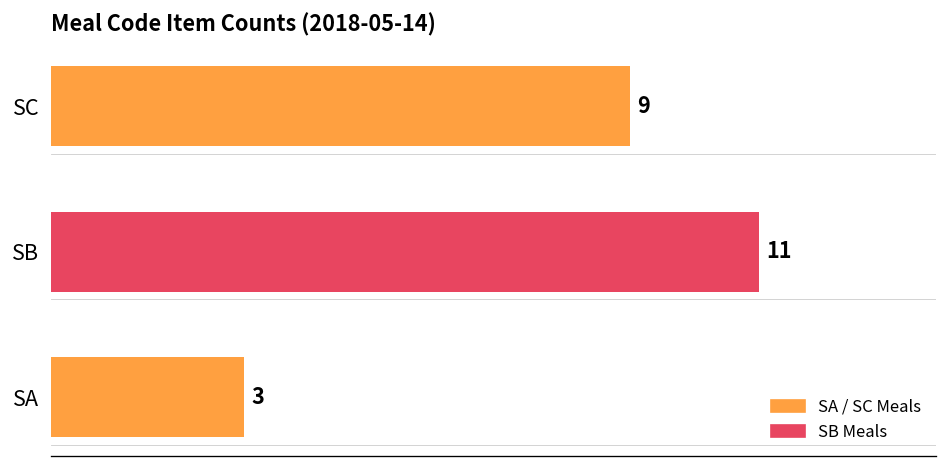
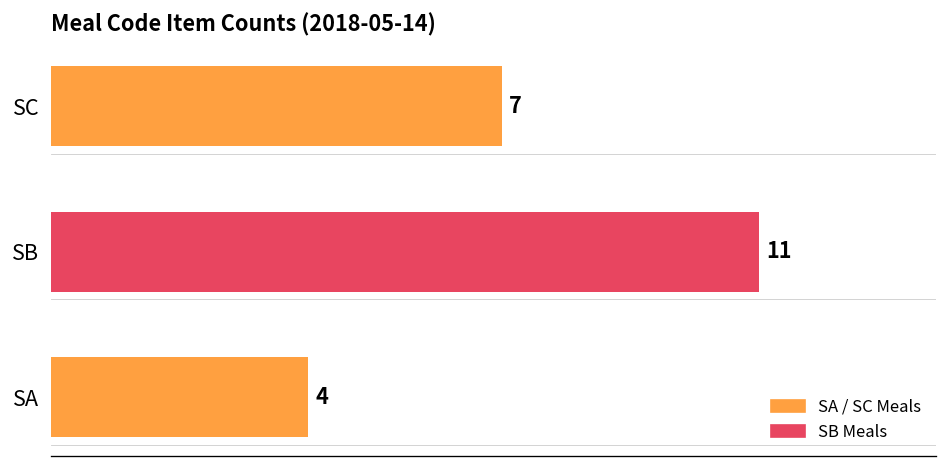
  {
-   "SC": 9,
+   "SC": 7,
    "SB": 11,
-   "SA": 3
+   "SA": 4
  }
